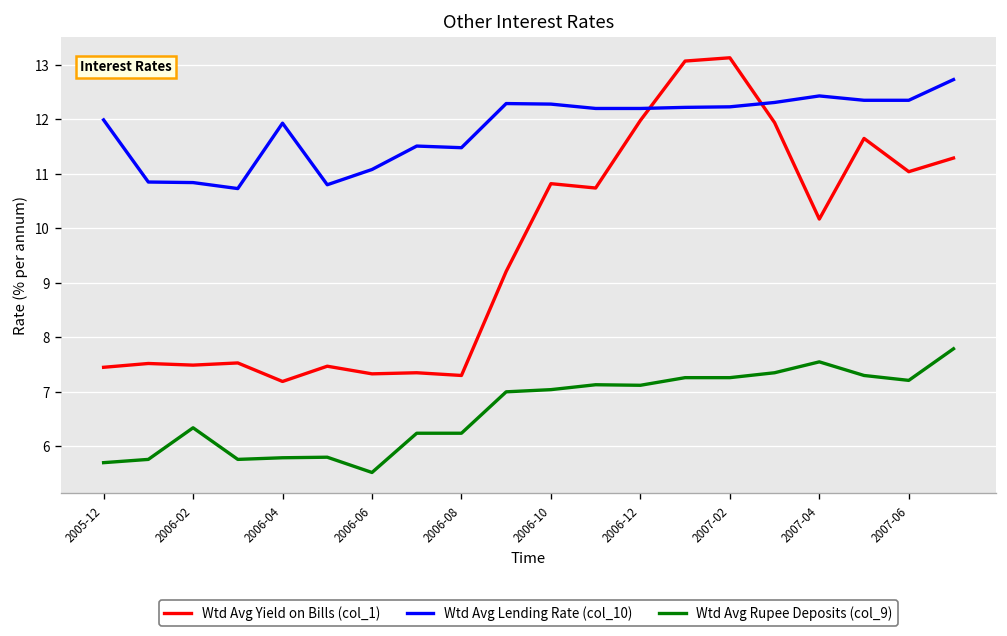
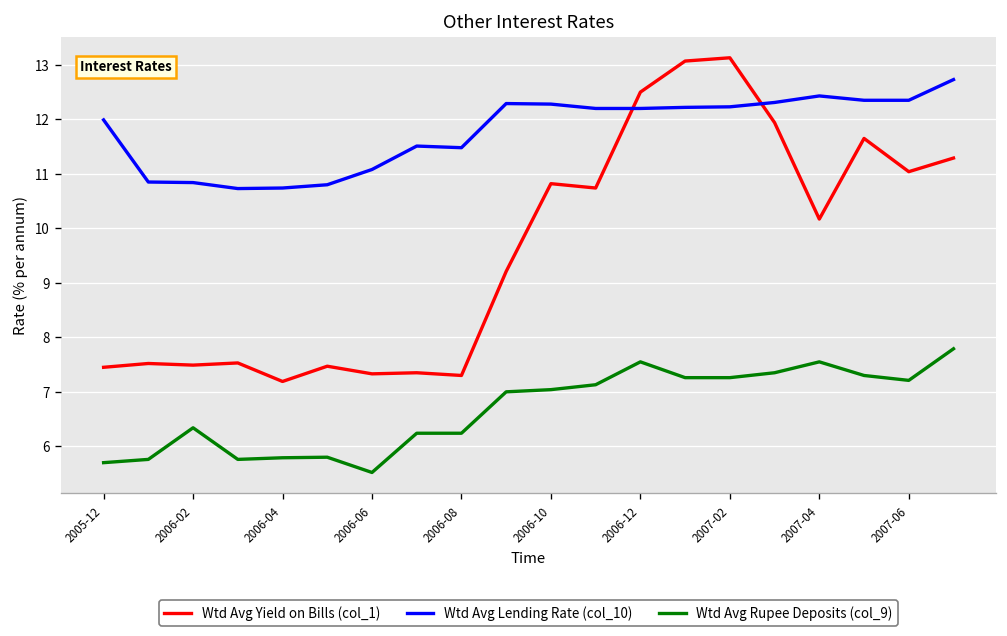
  {
    "Wtd Avg Yield on Bills (col_1)": {
      "2005-12": 7.5,
      "2006-02": 7.5,
      "2006-04": 7.2,
      "2006-06": 7.3,
      "2006-08": 7.3,
      "2006-10": 10.8,
-     "2006-12": 12.0,
+     "2006-12": 12.5,
      "2007-02": 13.1,
      "2007-04": 10.2,
      "2007-06": 11.0
    },
    "Wtd Avg Lending Rate (col_10)": {
      "2005-12": 12.0,
      "2006-02": 10.8,
-     "2006-04": 11.9,
+     "2006-04": 10.7,
      "2006-06": 11.1,
      "2006-08": 11.5,
      "2006-10": 12.3,
      "2006-12": 12.2,
      "2007-02": 12.2,
      "2007-04": 12.4,
      "2007-06": 12.4
    },
    "Wtd Avg Rupee Deposits (col_9)": {
      "2005-12": 5.7,
      "2006-02": 6.3,
      "2006-04": 5.8,
      "2006-06": 5.5,
      "2006-08": 6.2,
      "2006-10": 7.0,
-     "2006-12": 7.1,
+     "2006-12": 7.6,
      "2007-02": 7.3,
      "2007-04": 7.6,
      "2007-06": 7.2
    }
  }
